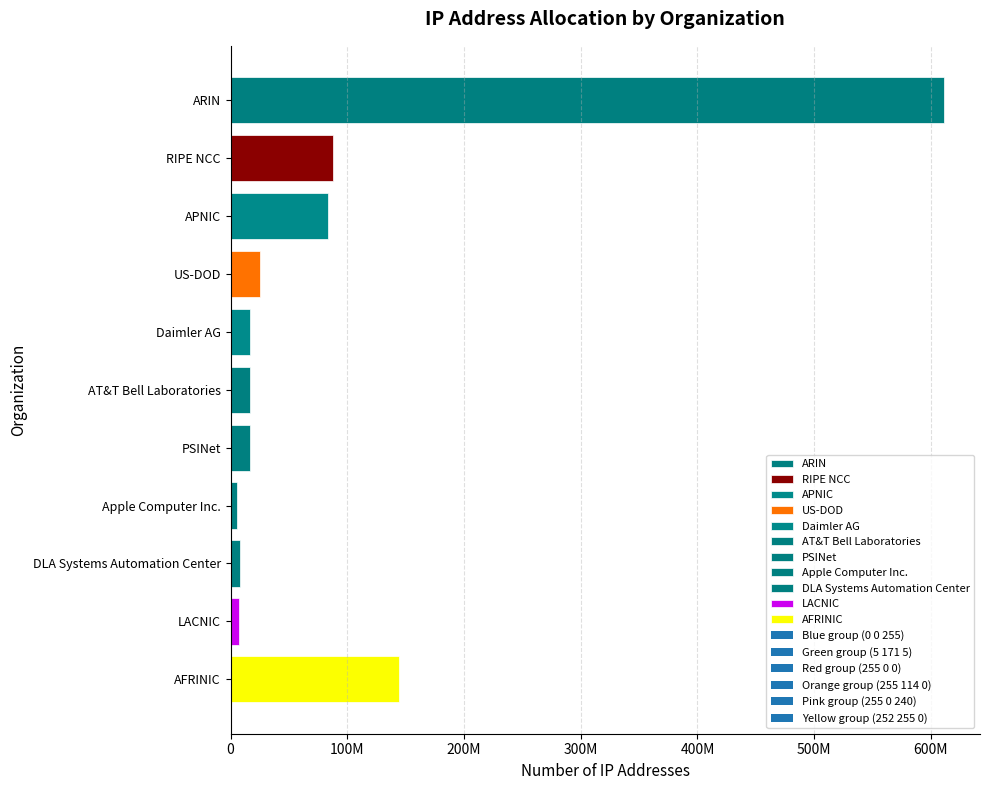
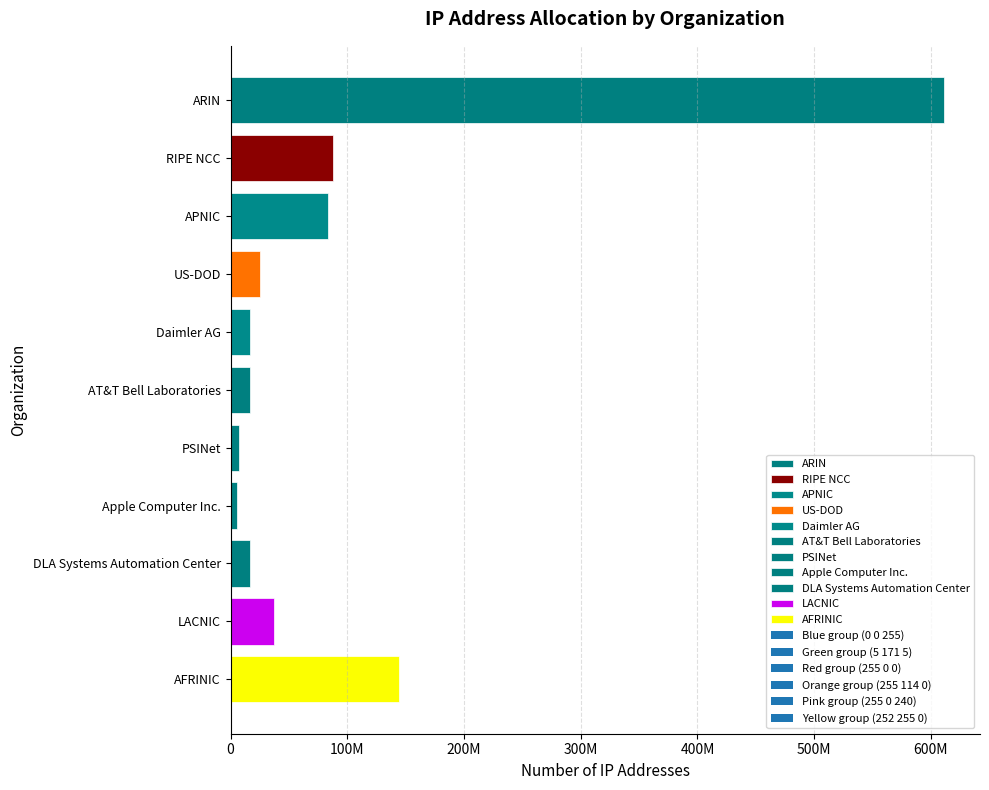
  {
    "ARIN": 611000000,
    "RIPE NCC": 88000000,
    "APNIC": 84000000,
    "US-DOD": 25000000,
    "Daimler AG": 17000000,
    "AT&T Bell Laboratories": 17000000,
-   "PSINet": 17000000,
+   "PSINet": 7000000,
    "Apple Computer Inc.": 5000000,
-   "DLA Systems Automation Center": 9000000,
-   "LACNIC": 8000000,
+   "DLA Systems Automation Center": 17000000,
+   "LACNIC": 37000000,
    "AFRINIC": 144000000
  }
